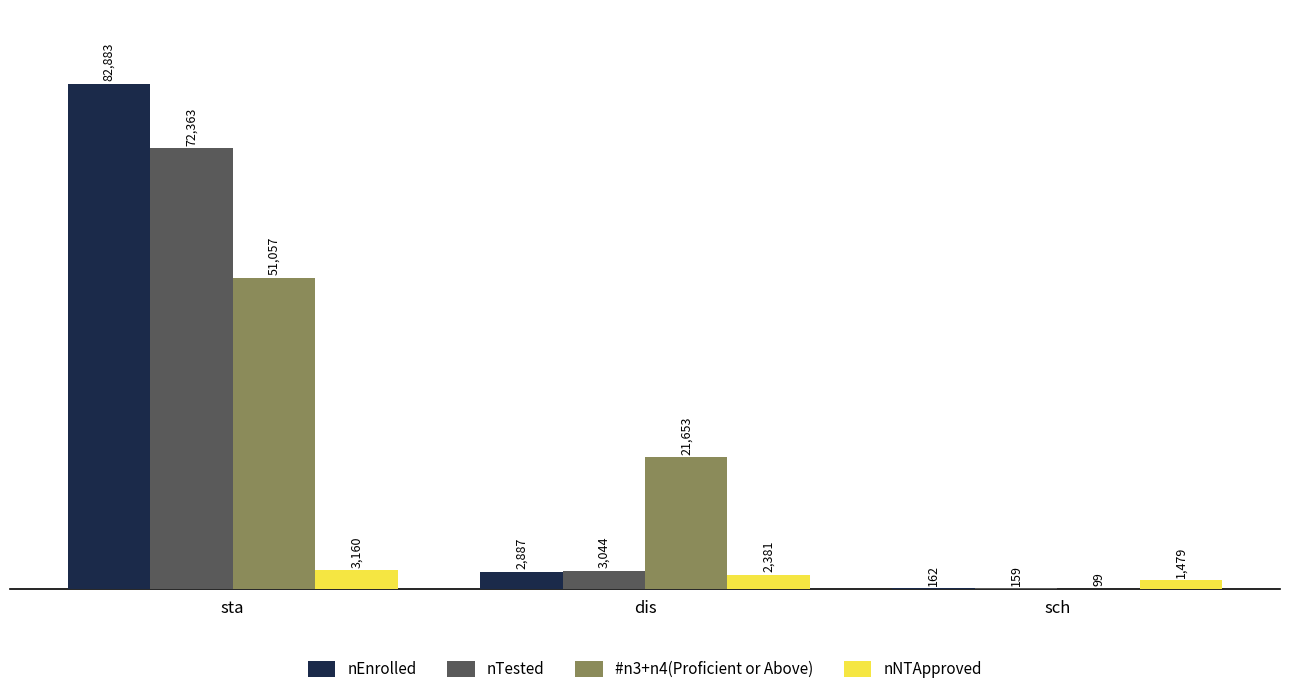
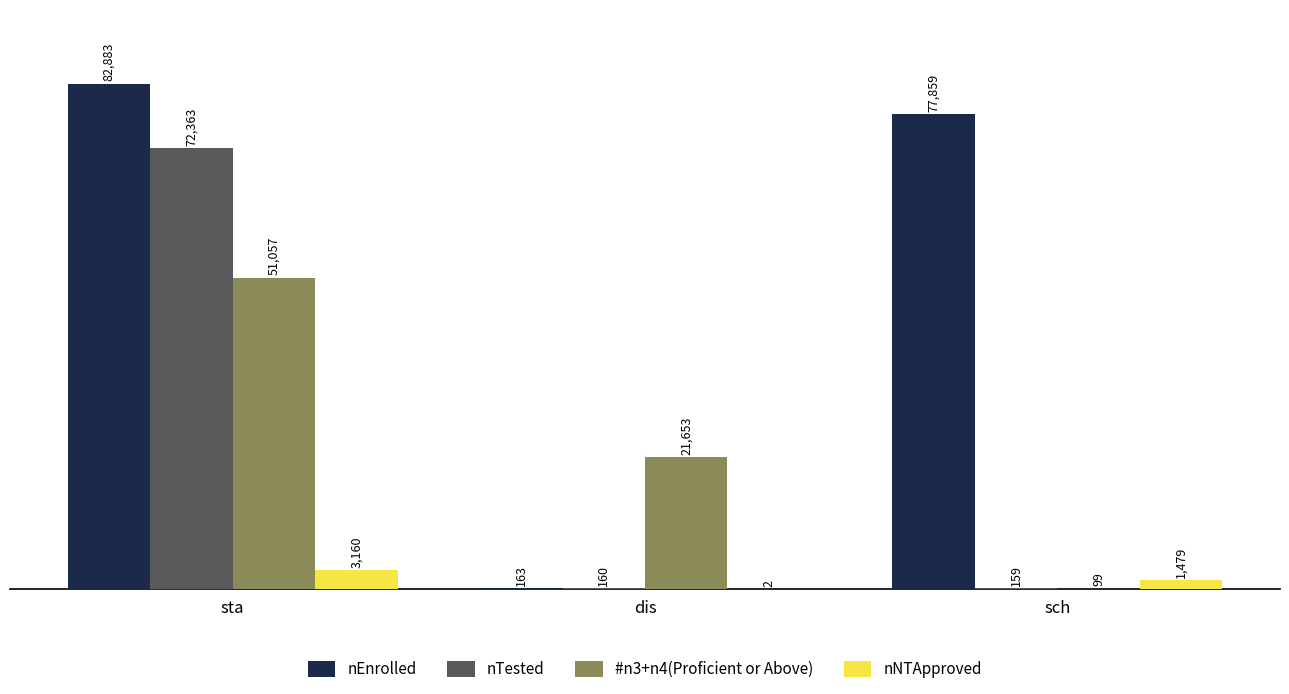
  {
    "nEnrolled": {
      "sta": "82,883",
-     "dis": "2,887",
-     "sch": "162"
+     "dis": "163",
+     "sch": "77,859"
    },
    "nTested": {
      "sta": "72,363",
-     "dis": "3,044",
+     "dis": "160",
      "sch": "159"
    },
    "#n3+n4(Proficient or Above)": {
      "sta": "51,057",
      "dis": "21,653",
      "sch": "99"
    },
    "nNTApproved": {
      "sta": "3,160",
-     "dis": "2,381",
+     "dis": "2",
      "sch": "1,479"
    }
  }
